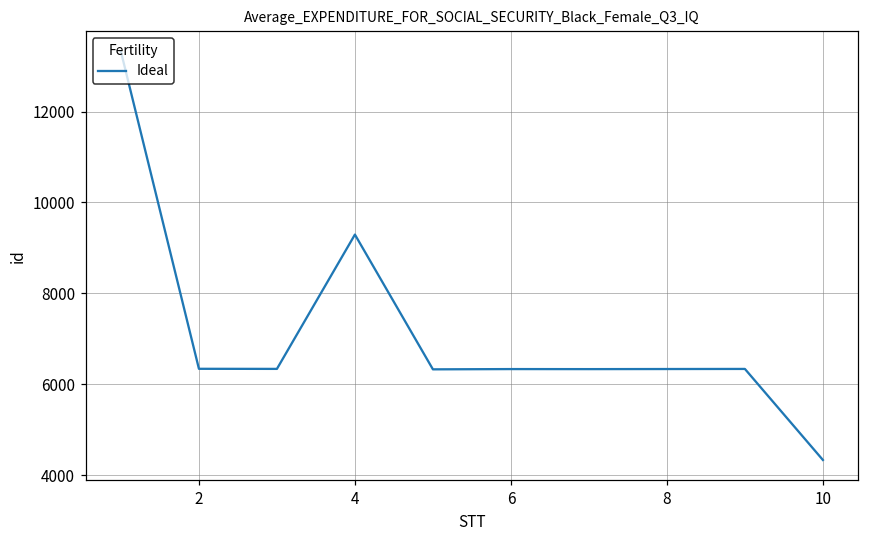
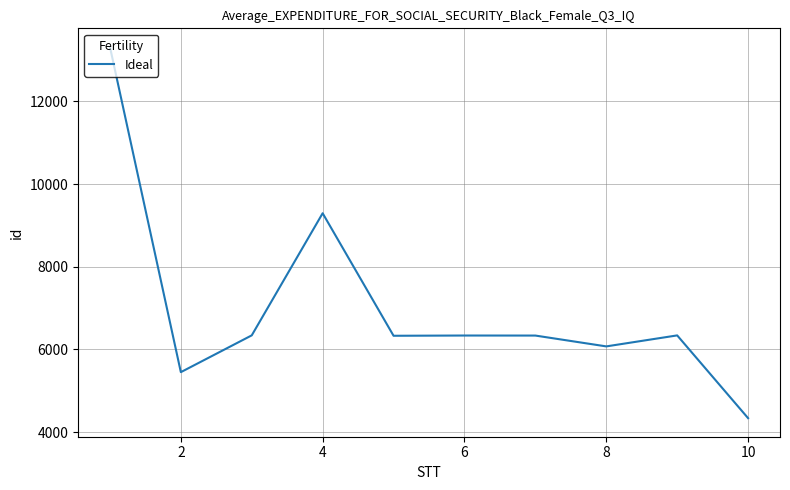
  {
-   "2": 6300,
+   "2": 5500,
    "4": 9300,
    "6": 6300,
-   "8": 6300,
+   "8": 6100,
    "10": 4300
  }
